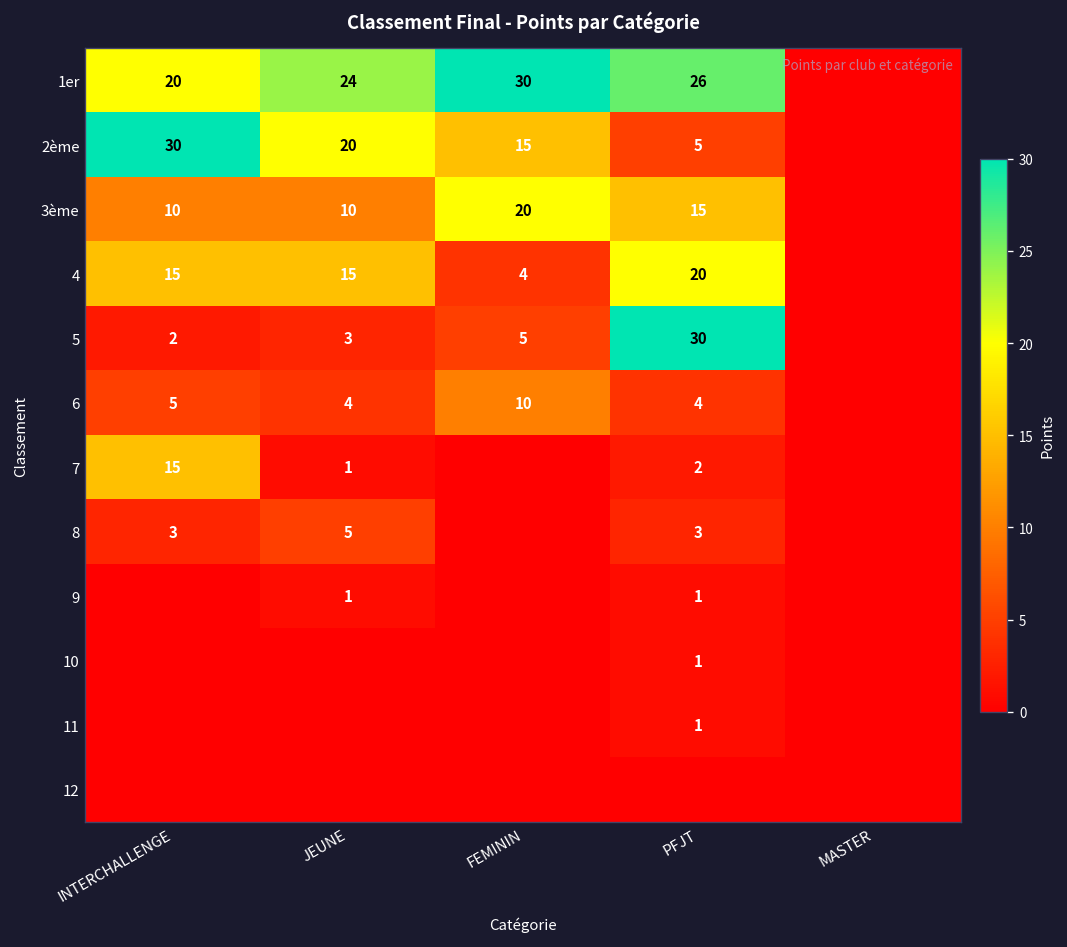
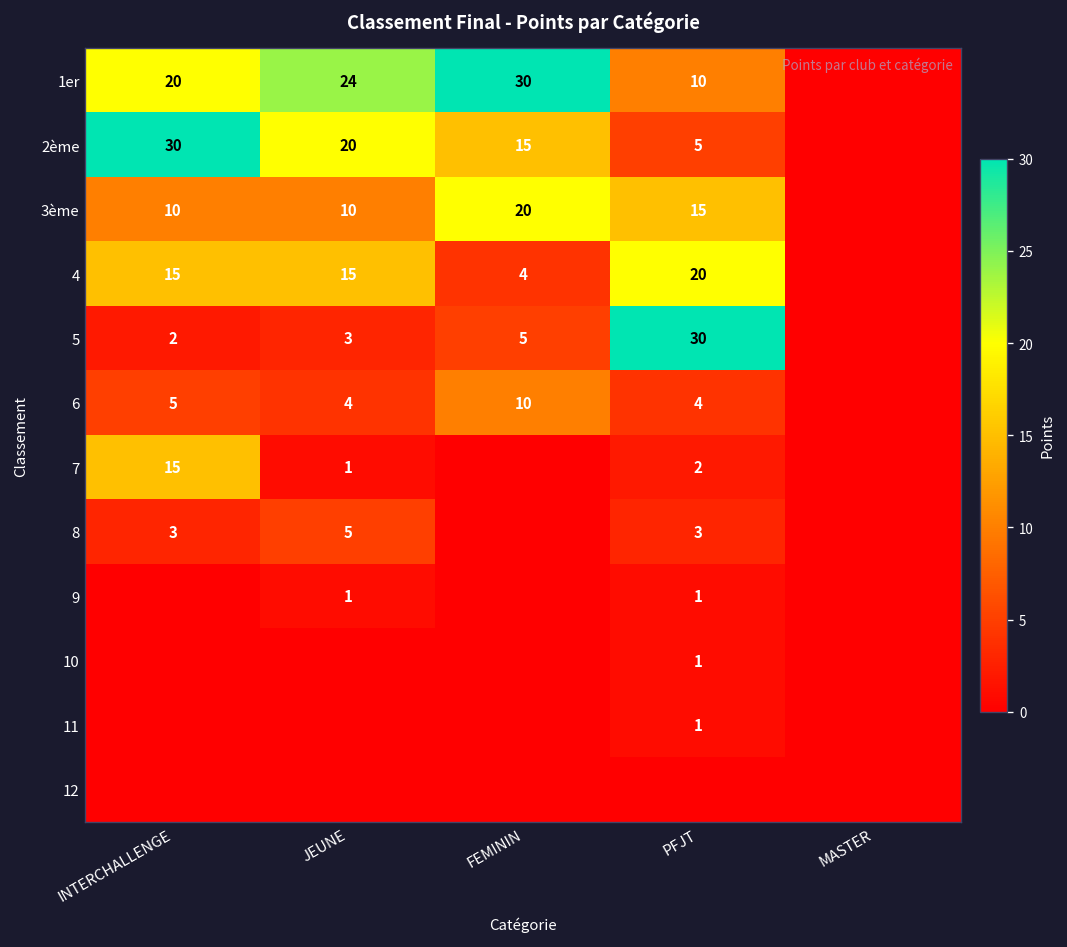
  {
    "1er": {
      "INTERCHALLENGE": 20,
      "JEUNE": 24,
      "FEMININ": 30,
-     "PFJT": 26
+     "PFJT": 10
    },
    "2ème": {
      "INTERCHALLENGE": 30,
      "JEUNE": 20,
      "FEMININ": 15,
      "PFJT": 5
    },
    "3ème": {
      "INTERCHALLENGE": 10,
      "JEUNE": 10,
      "FEMININ": 20,
      "PFJT": 15
    },
    "4": {
      "INTERCHALLENGE": 15,
      "JEUNE": 15,
      "FEMININ": 4,
      "PFJT": 20
    },
    "5": {
      "INTERCHALLENGE": 2,
      "JEUNE": 3,
      "FEMININ": 5,
      "PFJT": 30
    },
    "6": {
      "INTERCHALLENGE": 5,
      "JEUNE": 4,
      "FEMININ": 10,
      "PFJT": 4
    },
    "7": {
      "INTERCHALLENGE": 15,
      "JEUNE": 1,
      "PFJT": 2
    },
    "8": {
      "INTERCHALLENGE": 3,
      "JEUNE": 5,
      "PFJT": 3
    },
    "9": {
      "JEUNE": 1,
      "PFJT": 1
    },
    "10": {
      "PFJT": 1
    },
    "11": {
      "PFJT": 1
    }
  }
